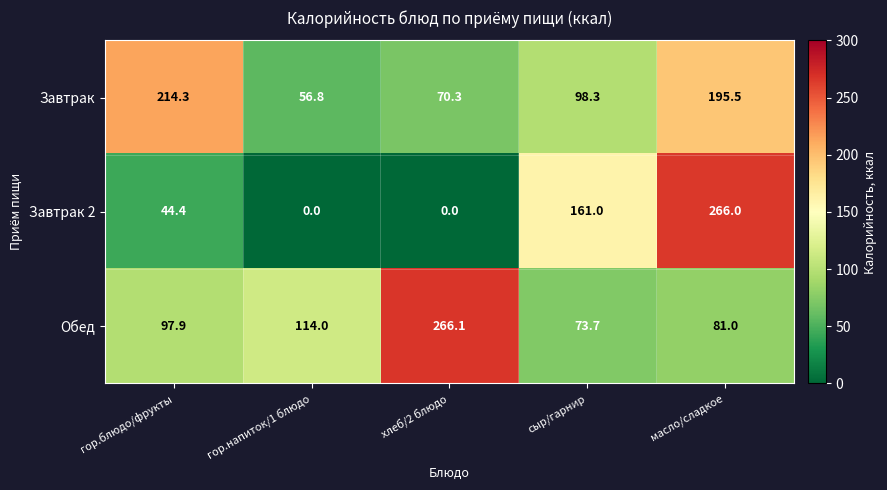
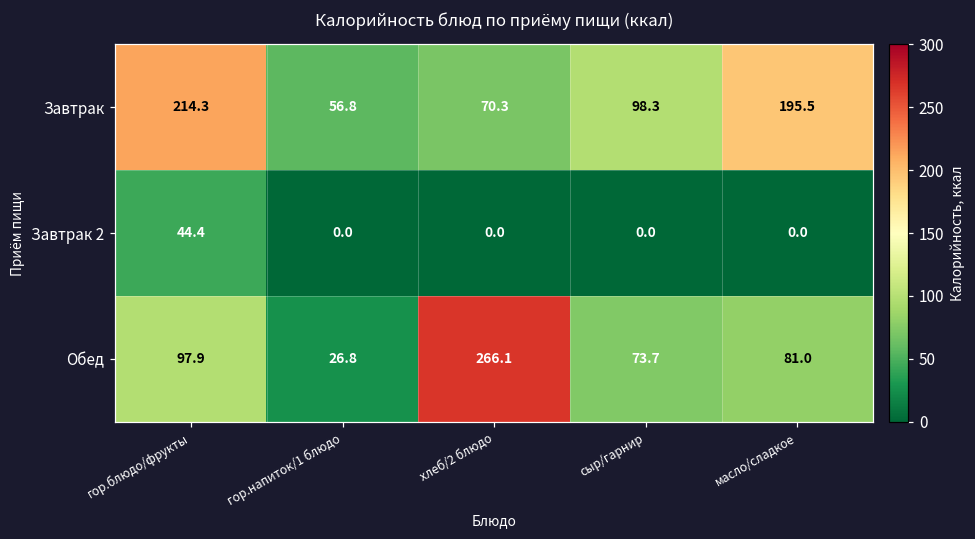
  {
    "Завтрак": {
      "гор.блюдо/фрукты": 214.3,
      "гор.напиток/1 блюдо": 56.8,
      "хлеб/2 блюдо": 70.3,
      "сыр/гарнир": 98.3,
      "масло/сладкое": 195.5
    },
    "Завтрак 2": {
      "гор.блюдо/фрукты": 44.4,
      "гор.напиток/1 блюдо": 0.0,
      "хлеб/2 блюдо": 0.0,
-     "сыр/гарнир": 161.0,
-     "масло/сладкое": 266.0
+     "сыр/гарнир": 0.0,
+     "масло/сладкое": 0.0
    },
    "Обед": {
      "гор.блюдо/фрукты": 97.9,
-     "гор.напиток/1 блюдо": 114.0,
+     "гор.напиток/1 блюдо": 26.8,
      "хлеб/2 блюдо": 266.1,
      "сыр/гарнир": 73.7,
      "масло/сладкое": 81.0
    }
  }
